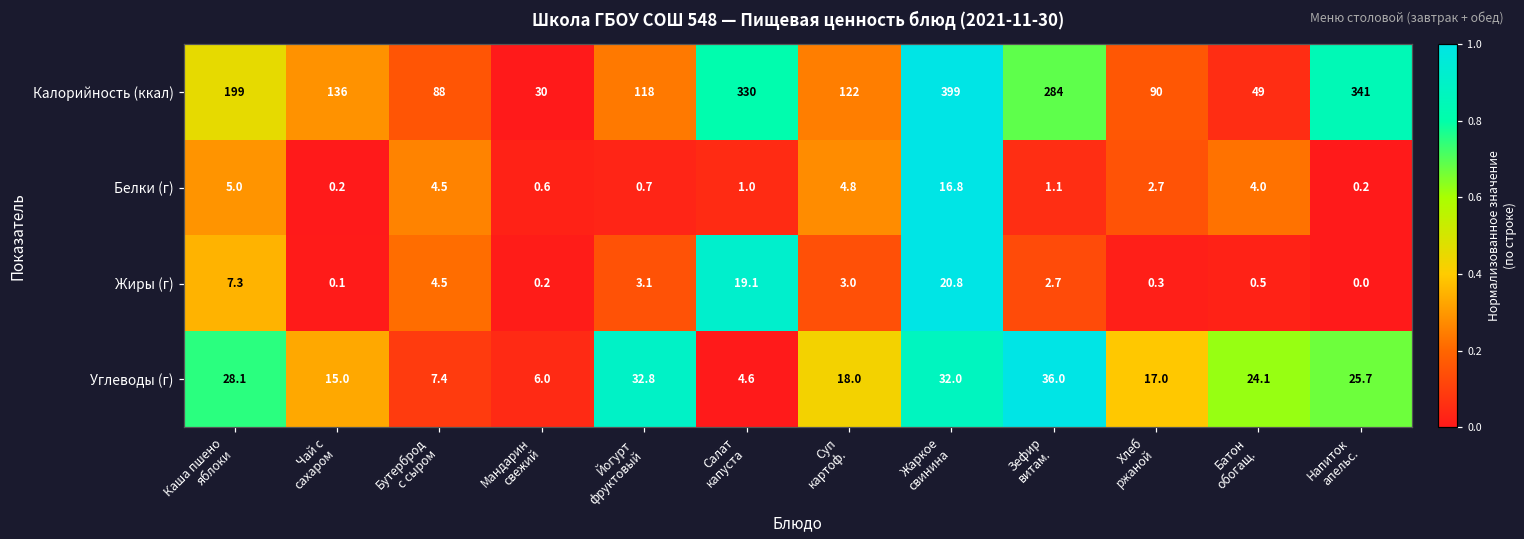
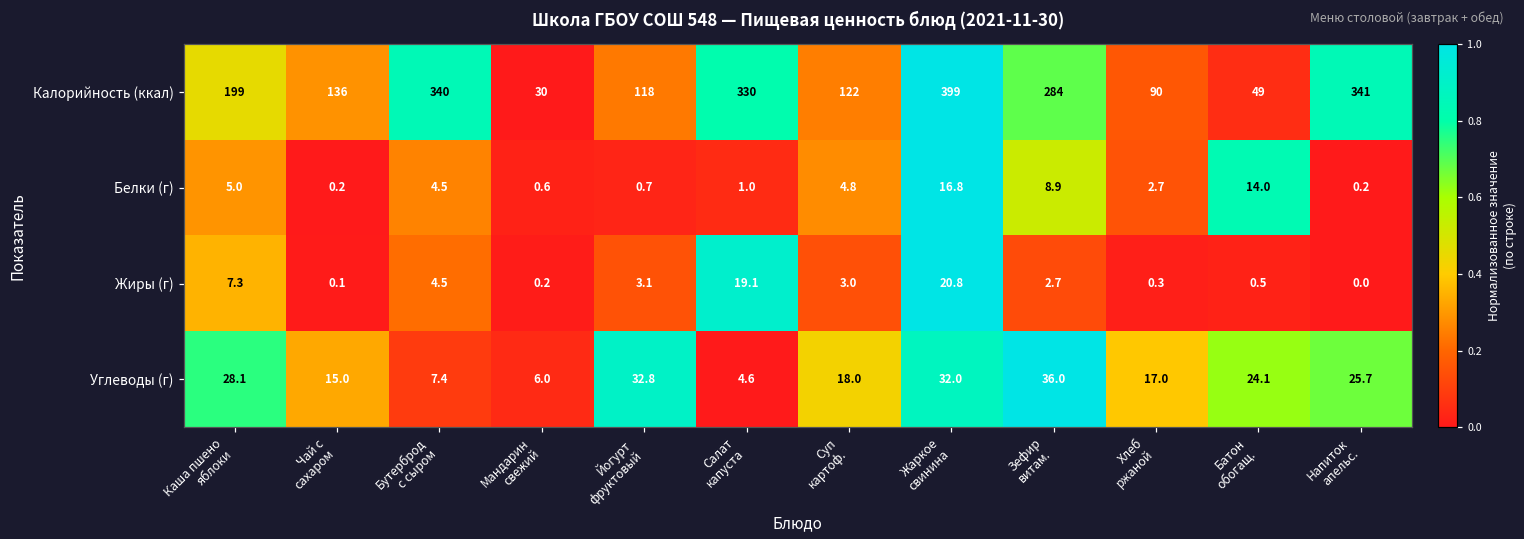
  {
    "Калорийность (ккал)": {
      "Каша пшено яблоки": 199,
      "Чай с сахаром": 136,
-     "Бутерброд с сыром": 88,
+     "Бутерброд с сыром": 340,
      "Мандарин свежий": 30,
      "Йогурт фруктовый": 118,
      "Салат капуста": 330,
      "Суп картоф.": 122,
      "Жаркое свинина": 399,
      "Зефир витам.": 284,
      "Хлеб ржаной": 90,
      "Батон обогащ.": 49,
      "Напиток апельс.": 341
    },
    "Белки (г)": {
      "Каша пшено яблоки": 5.0,
      "Чай с сахаром": 0.2,
      "Бутерброд с сыром": 4.5,
      "Мандарин свежий": 0.6,
      "Йогурт фруктовый": 0.7,
      "Салат капуста": 1.0,
      "Суп картоф.": 4.8,
      "Жаркое свинина": 16.8,
-     "Зефир витам.": 1.1,
+     "Зефир витам.": 8.9,
      "Хлеб ржаной": 2.7,
-     "Батон обогащ.": 4.0,
+     "Батон обогащ.": 14.0,
      "Напиток апельс.": 0.2
    },
    "Жиры (г)": {
      "Каша пшено яблоки": 7.3,
      "Чай с сахаром": 0.1,
      "Бутерброд с сыром": 4.5,
      "Мандарин свежий": 0.2,
      "Йогурт фруктовый": 3.1,
      "Салат капуста": 19.1,
      "Суп картоф.": 3.0,
      "Жаркое свинина": 20.8,
      "Зефир витам.": 2.7,
      "Хлеб ржаной": 0.3,
      "Батон обогащ.": 0.5,
      "Напиток апельс.": 0.0
    },
    "Углеводы (г)": {
      "Каша пшено яблоки": 28.1,
      "Чай с сахаром": 15.0,
      "Бутерброд с сыром": 7.4,
      "Мандарин свежий": 6.0,
      "Йогурт фруктовый": 32.8,
      "Салат капуста": 4.6,
      "Суп картоф.": 18.0,
      "Жаркое свинина": 32.0,
      "Зефир витам.": 36.0,
      "Хлеб ржаной": 17.0,
      "Батон обогащ.": 24.1,
      "Напиток апельс.": 25.7
    }
  }
